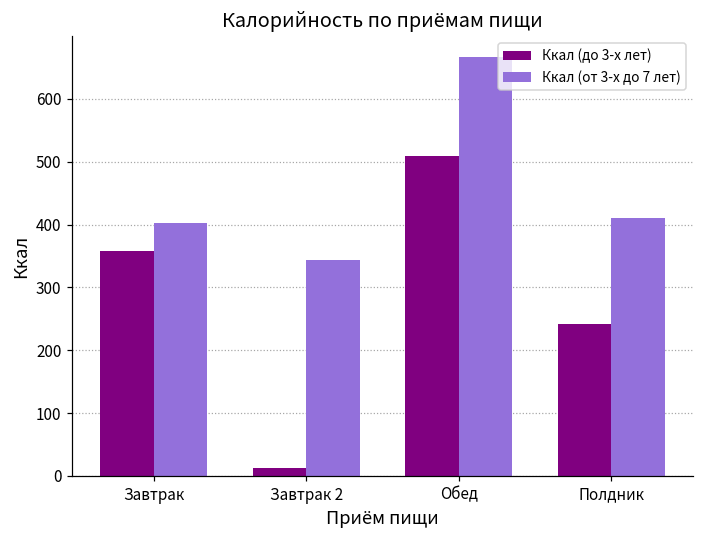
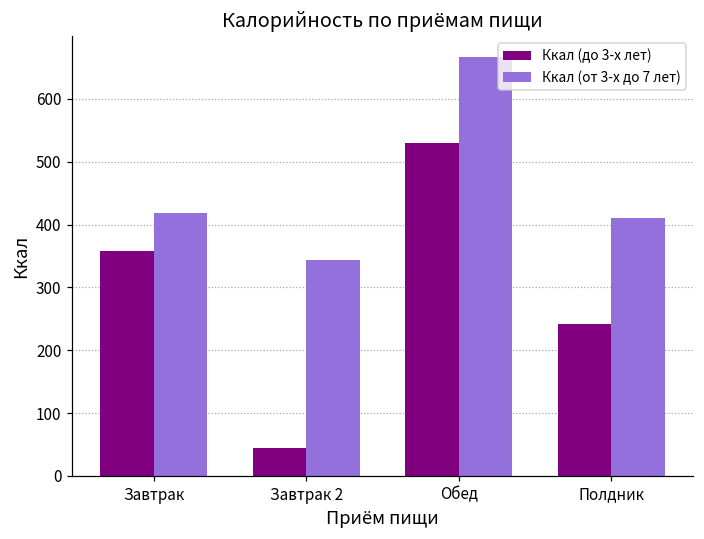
  {
    "Ккал (до 3-х лет)": {
      "Завтрак": 360,
-     "Завтрак 2": 10,
-     "Обед": 510,
+     "Завтрак 2": 50,
+     "Обед": 530,
      "Полдник": 240
    },
    "Ккал (от 3-х до 7 лет)": {
-     "Завтрак": 400,
+     "Завтрак": 420,
      "Завтрак 2": 340,
      "Обед": 670,
      "Полдник": 410
    }
  }
